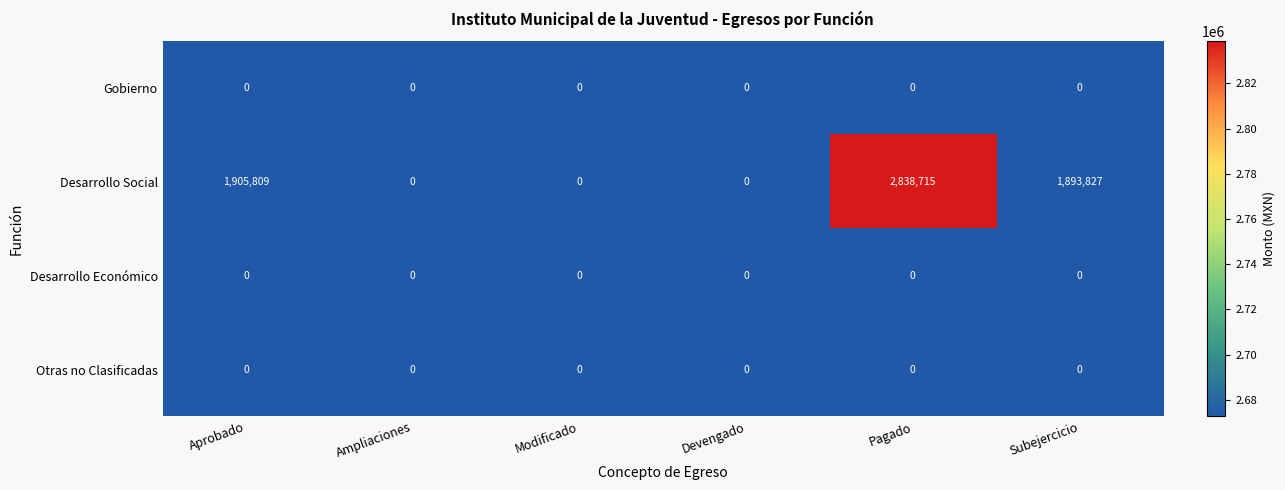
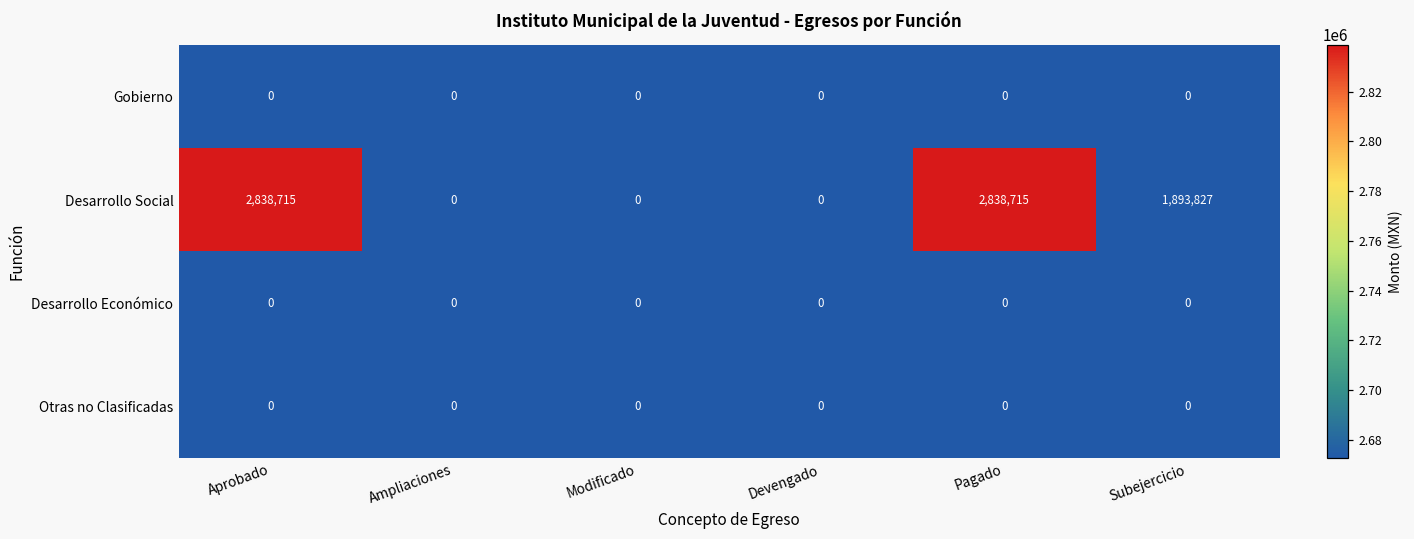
  {
    "Gobierno": {
      "Aprobado": "0",
      "Ampliaciones": "0",
      "Modificado": "0",
      "Devengado": "0",
      "Pagado": "0",
      "Subejercicio": "0"
    },
    "Desarrollo Social": {
-     "Aprobado": "1,905,809",
+     "Aprobado": "2,838,715",
      "Ampliaciones": "0",
      "Modificado": "0",
      "Devengado": "0",
      "Pagado": "2,838,715",
      "Subejercicio": "1,893,827"
    },
    "Desarrollo Económico": {
      "Aprobado": "0",
      "Ampliaciones": "0",
      "Modificado": "0",
      "Devengado": "0",
      "Pagado": "0",
      "Subejercicio": "0"
    },
    "Otras no Clasificadas": {
      "Aprobado": "0",
      "Ampliaciones": "0",
      "Modificado": "0",
      "Devengado": "0",
      "Pagado": "0",
      "Subejercicio": "0"
    }
  }
